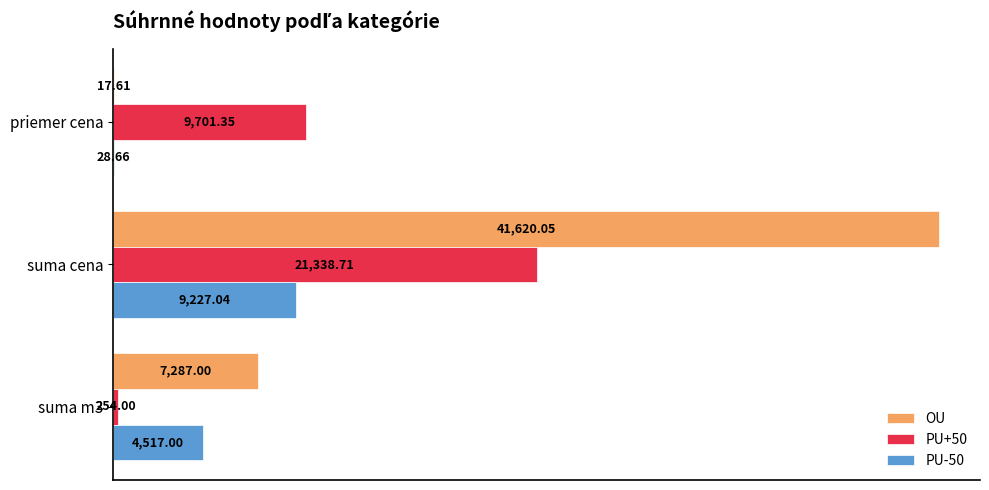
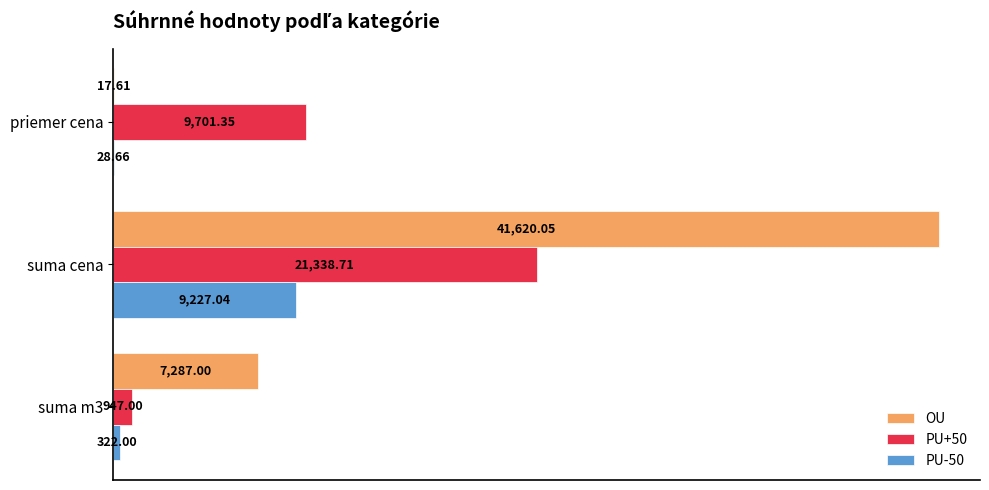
  {
    "OU": {
      "priemer cena": "17.61",
      "suma cena": "41,620.05",
      "suma m3": "7,287.00"
    },
    "PU+50": {
      "priemer cena": "9,701.35",
      "suma cena": "21,338.71",
-     "suma m3": "254.00"
+     "suma m3": "947.00"
    },
    "PU-50": {
      "priemer cena": "28.66",
      "suma cena": "9,227.04",
-     "suma m3": "4,517.00"
+     "suma m3": "322.00"
    }
  }
